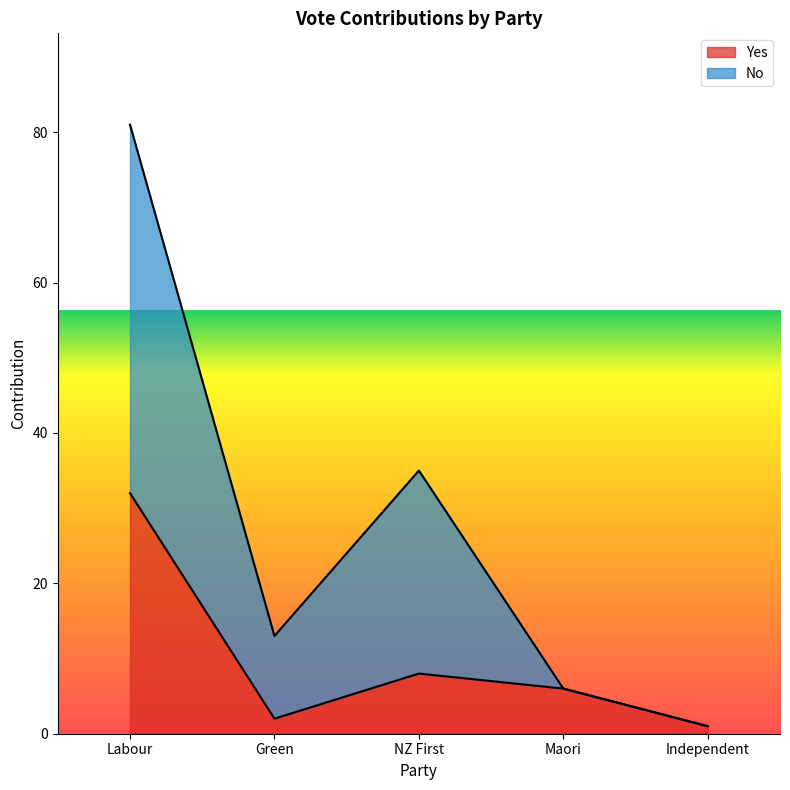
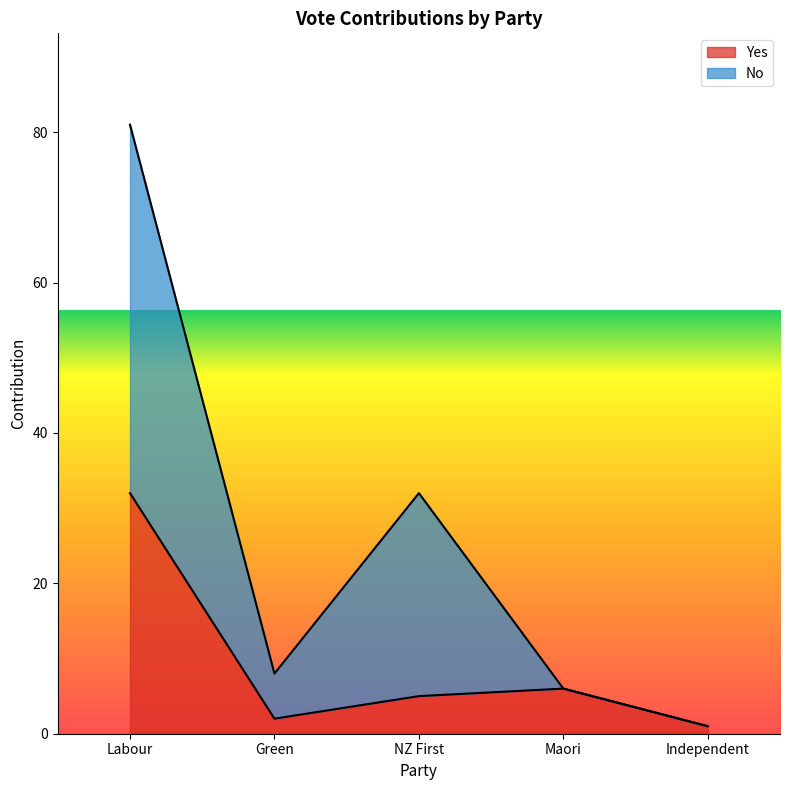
  {
    "Yes": {
      "Labour": 32,
      "Green": 2,
-     "NZ First": 8
+     "NZ First": 5
    },
    "No": {
      "Labour": 49,
-     "Green": 11,
+     "Green": 6,
      "NZ First": 27
    }
  }
